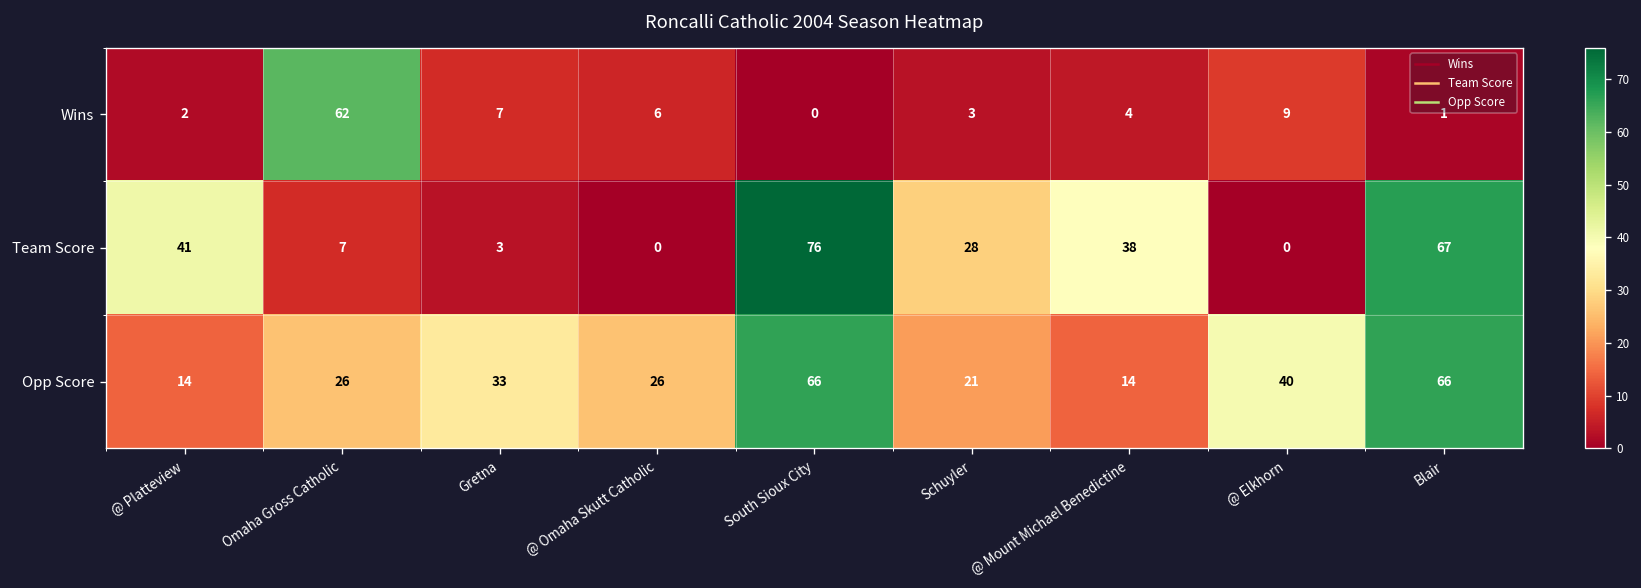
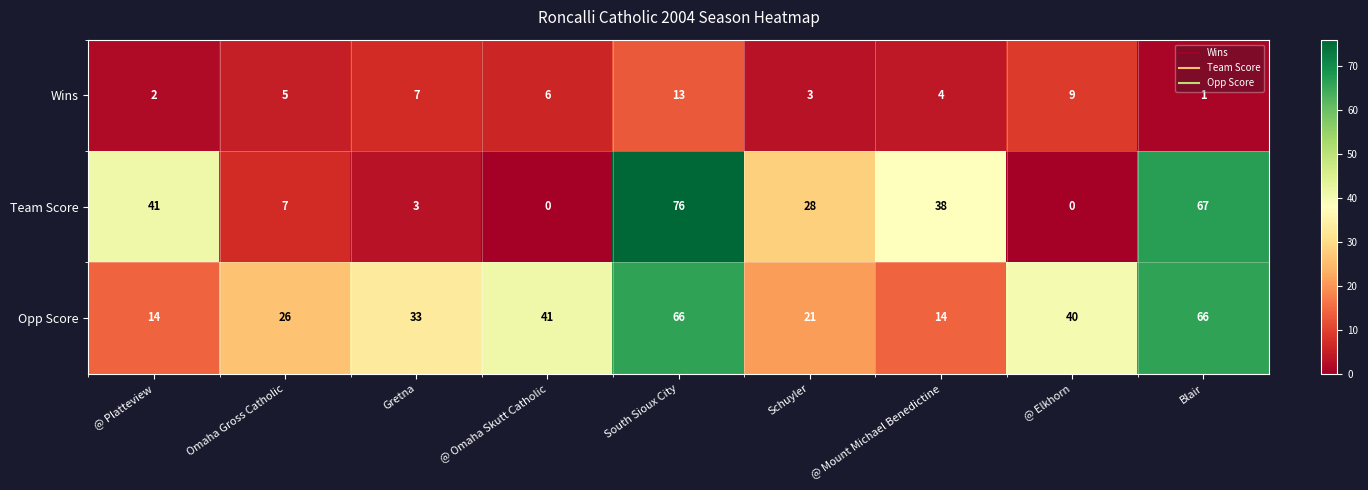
  {
    "Wins": {
      "@ Platteview": 2,
-     "Omaha Gross Catholic": 62,
+     "Omaha Gross Catholic": 5,
      "Gretna": 7,
      "@ Omaha Skutt Catholic": 6,
-     "South Sioux City": 0,
+     "South Sioux City": 13,
      "Schuyler": 3,
      "@ Mount Michael Benedictine": 4,
      "@ Elkhorn": 9
    },
    "Team Score": {
      "@ Platteview": 41,
      "Omaha Gross Catholic": 7,
      "Gretna": 3,
      "@ Omaha Skutt Catholic": 0,
      "South Sioux City": 76,
      "Schuyler": 28,
      "@ Mount Michael Benedictine": 38,
      "@ Elkhorn": 0,
      "Blair": 67
    },
    "Opp Score": {
      "@ Platteview": 14,
      "Omaha Gross Catholic": 26,
      "Gretna": 33,
-     "@ Omaha Skutt Catholic": 26,
+     "@ Omaha Skutt Catholic": 41,
      "South Sioux City": 66,
      "Schuyler": 21,
      "@ Mount Michael Benedictine": 14,
      "@ Elkhorn": 40,
      "Blair": 66
    }
  }
